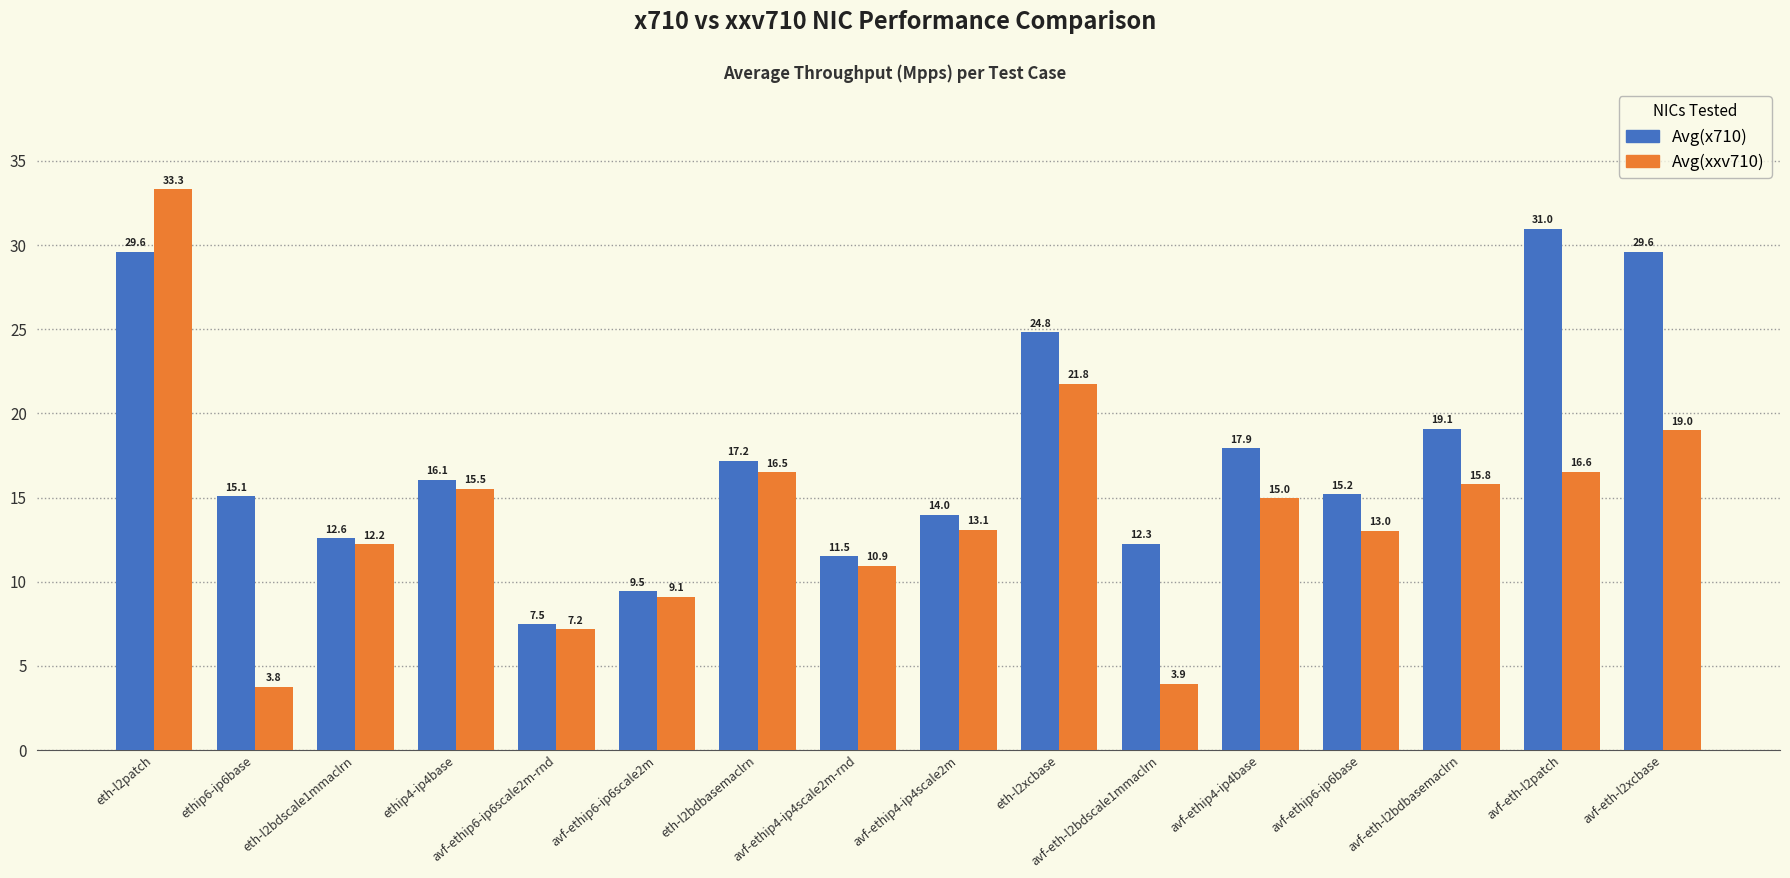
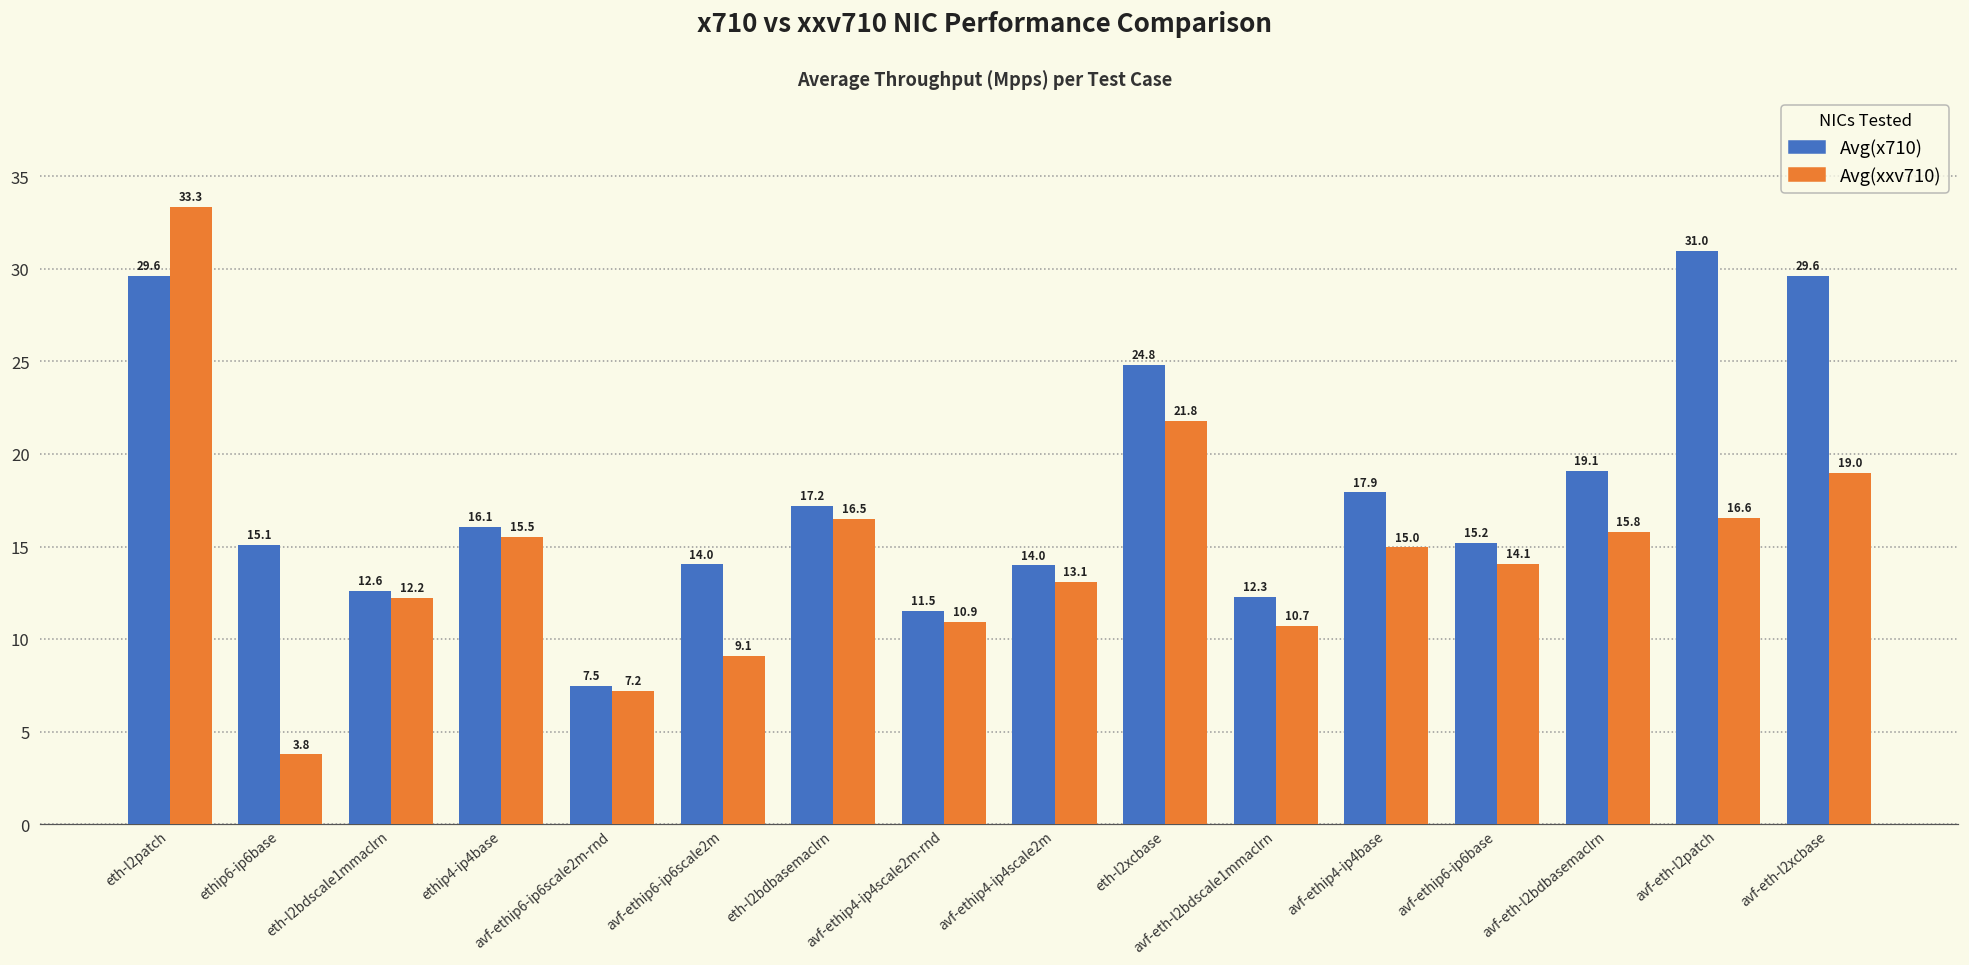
  {
    "Avg(x710)": {
      "eth-l2patch": 29.6,
      "ethip6-ip6base": 15.1,
      "eth-l2bdscale1mmaclrn": 12.6,
      "ethip4-ip4base": 16.1,
      "avf-ethip6-ip6scale2m-rnd": 7.5,
-     "avf-ethip6-ip6scale2m": 9.5,
+     "avf-ethip6-ip6scale2m": 14.0,
      "eth-l2bdbasemaclrn": 17.2,
      "avf-ethip4-ip4scale2m-rnd": 11.5,
      "avf-ethip4-ip4scale2m": 14.0,
      "eth-l2xcbase": 24.8,
      "avf-eth-l2bdscale1mmaclrn": 12.3,
      "avf-ethip4-ip4base": 17.9,
      "avf-ethip6-ip6base": 15.2,
      "avf-eth-l2bdbasemaclrn": 19.1,
      "avf-eth-l2patch": 31.0,
      "avf-eth-l2xcbase": 29.6
    },
    "Avg(xxv710)": {
      "eth-l2patch": 33.3,
      "ethip6-ip6base": 3.8,
      "eth-l2bdscale1mmaclrn": 12.2,
      "ethip4-ip4base": 15.5,
      "avf-ethip6-ip6scale2m-rnd": 7.2,
      "avf-ethip6-ip6scale2m": 9.1,
      "eth-l2bdbasemaclrn": 16.5,
      "avf-ethip4-ip4scale2m-rnd": 10.9,
      "avf-ethip4-ip4scale2m": 13.1,
      "eth-l2xcbase": 21.8,
-     "avf-eth-l2bdscale1mmaclrn": 3.9,
+     "avf-eth-l2bdscale1mmaclrn": 10.7,
      "avf-ethip4-ip4base": 15.0,
-     "avf-ethip6-ip6base": 13.0,
+     "avf-ethip6-ip6base": 14.1,
      "avf-eth-l2bdbasemaclrn": 15.8,
      "avf-eth-l2patch": 16.6,
      "avf-eth-l2xcbase": 19.0
    }
  }
